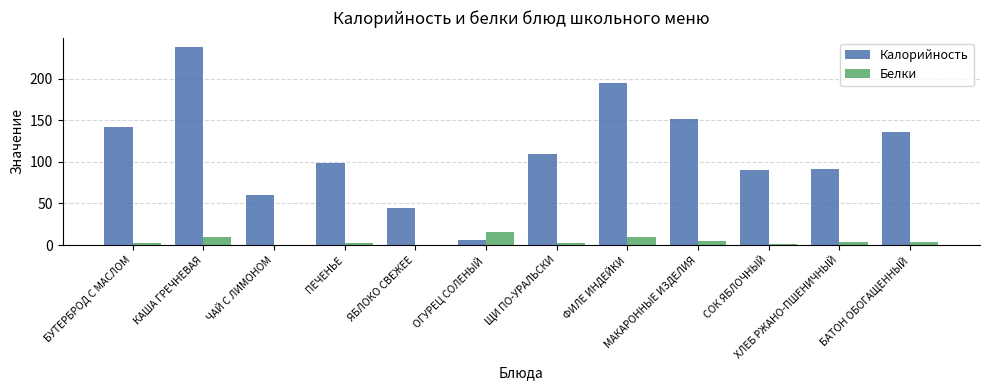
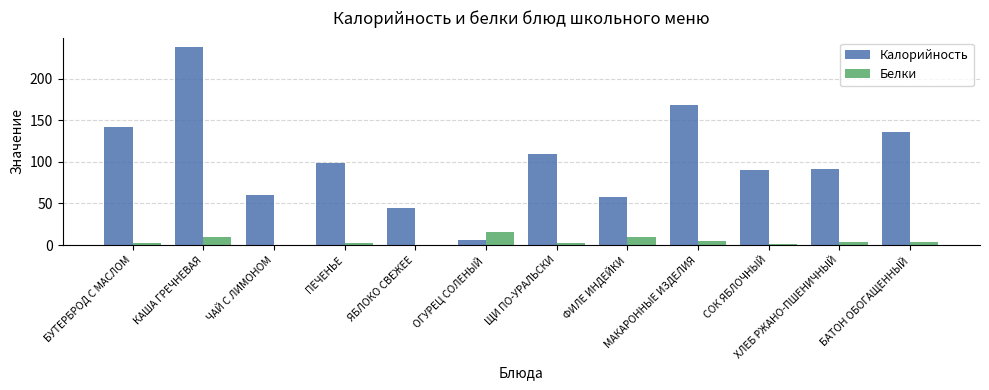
  {
    "Калорийность": {
      "БУТЕРБРОД С МАСЛОМ": 140,
      "КАША ГРЕЧНЕВАЯ": 240,
      "ЧАЙ С ЛИМОНОМ": 60,
      "ПЕЧЕНЬЕ": 100,
      "ЯБЛОКО СВЕЖЕЕ": 40,
      "ОГУРЕЦ СОЛЕНЫЙ": 10,
      "ЩИ ПО-УРАЛЬСКИ": 110,
-     "ФИЛЕ ИНДЕЙКИ": 200,
-     "МАКАРОННЫЕ ИЗДЕЛИЯ": 150,
+     "ФИЛЕ ИНДЕЙКИ": 60,
+     "МАКАРОННЫЕ ИЗДЕЛИЯ": 170,
      "СОК ЯБЛОЧНЫЙ": 90,
      "ХЛЕБ РЖАНО-ПШЕНИЧНЫЙ": 90,
      "БАТОН ОБОГАЩЕННЫЙ": 140
    },
    "Белки": {
      "КАША ГРЕЧНЕВАЯ": 10,
      "ОГУРЕЦ СОЛЕНЫЙ": 20,
      "ФИЛЕ ИНДЕЙКИ": 10,
      "МАКАРОННЫЕ ИЗДЕЛИЯ": 10,
      "ХЛЕБ РЖАНО-ПШЕНИЧНЫЙ": 0,
      "БАТОН ОБОГАЩЕННЫЙ": 0
    }
  }
